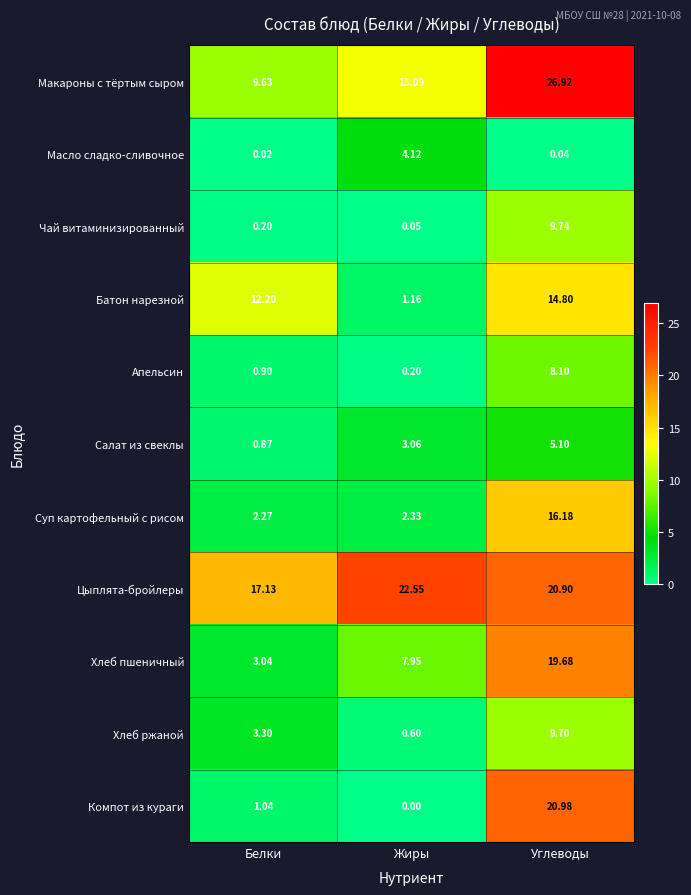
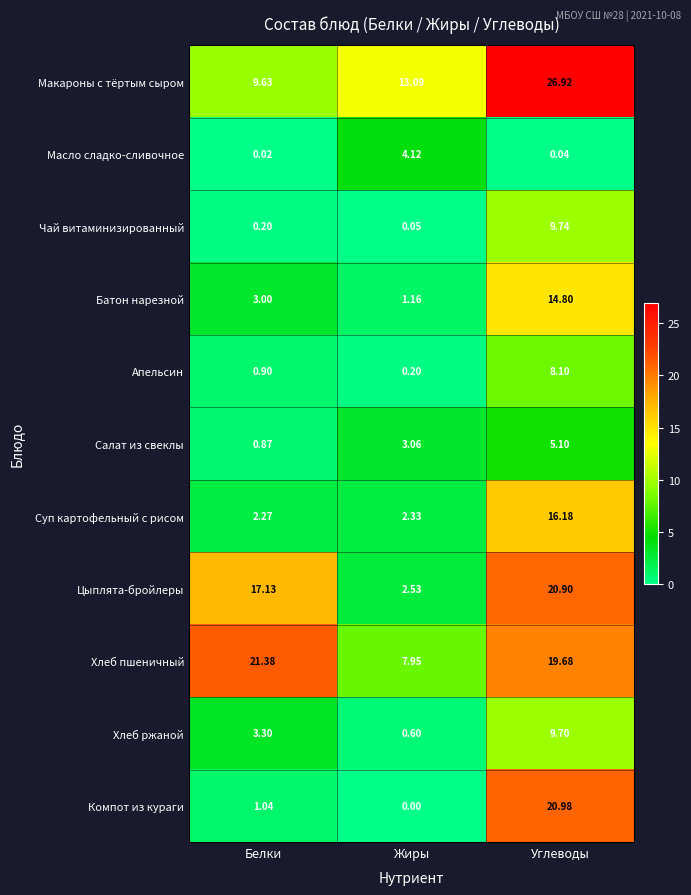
  {
    "Макароны с тёртым сыром": {
      "Белки": 9.63,
      "Жиры": 13.09,
      "Углеводы": 26.92
    },
    "Масло сладко-сливочное": {
      "Белки": 0.02,
      "Жиры": 4.12,
      "Углеводы": 0.04
    },
    "Чай витаминизированный": {
      "Белки": 0.20,
      "Жиры": 0.05,
      "Углеводы": 9.74
    },
    "Батон нарезной": {
-     "Белки": 12.20,
+     "Белки": 3.00,
      "Жиры": 1.16,
      "Углеводы": 14.80
    },
    "Апельсин": {
      "Белки": 0.90,
      "Жиры": 0.20,
      "Углеводы": 8.10
    },
    "Салат из свеклы": {
      "Белки": 0.87,
      "Жиры": 3.06,
      "Углеводы": 5.10
    },
    "Суп картофельный с рисом": {
      "Белки": 2.27,
      "Жиры": 2.33,
      "Углеводы": 16.18
    },
    "Цыплята-бройлеры": {
      "Белки": 17.13,
-     "Жиры": 22.55,
+     "Жиры": 2.53,
      "Углеводы": 20.90
    },
    "Хлеб пшеничный": {
-     "Белки": 3.04,
+     "Белки": 21.38,
      "Жиры": 7.95,
      "Углеводы": 19.68
    },
    "Хлеб ржаной": {
      "Белки": 3.30,
      "Жиры": 0.60,
      "Углеводы": 9.70
    },
    "Компот из кураги": {
      "Белки": 1.04,
      "Жиры": 0.00,
      "Углеводы": 20.98
    }
  }
